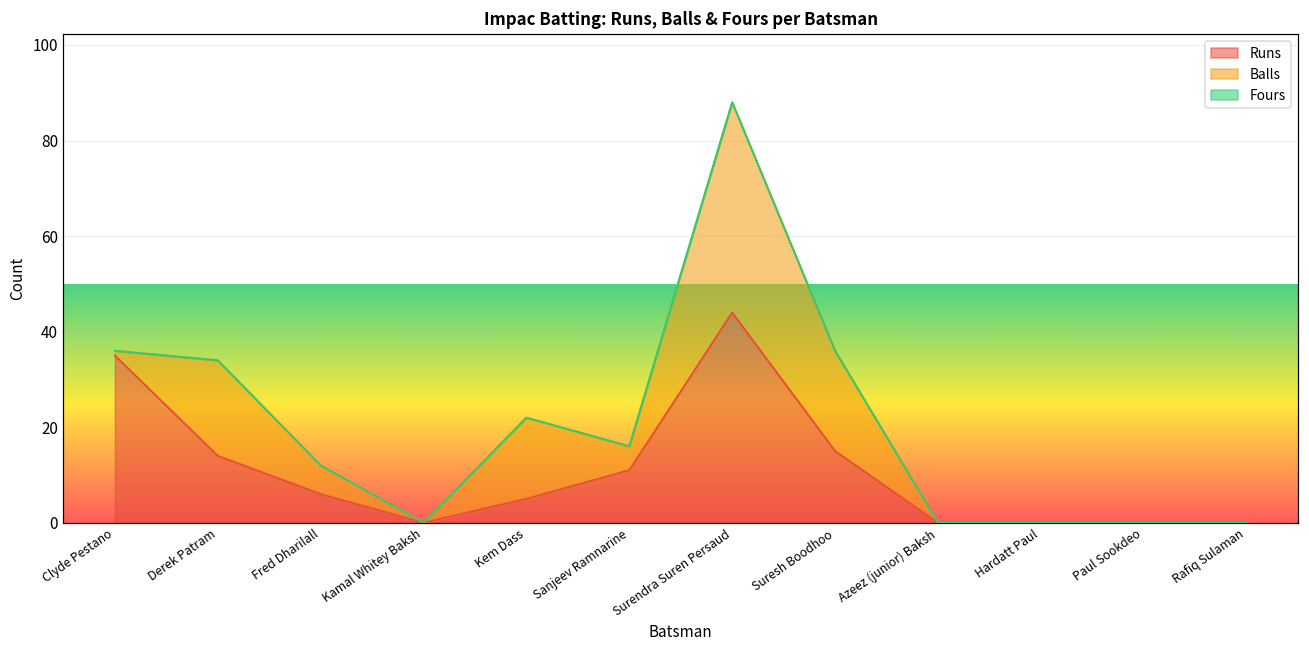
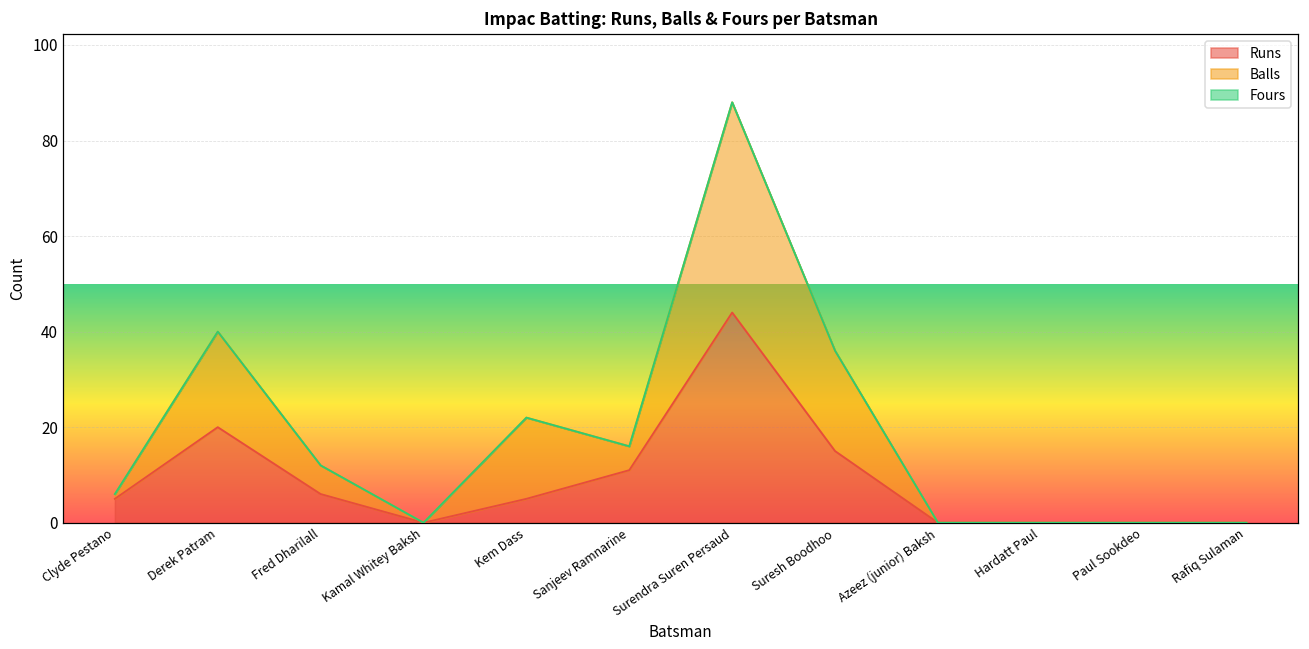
  {
    "Runs": {
-     "Clyde Pestano": 35,
-     "Derek Patram": 14,
+     "Clyde Pestano": 5,
+     "Derek Patram": 20,
      "Fred Dharilall": 6,
      "Kem Dass": 5,
      "Sanjeev Ramnarine": 11,
      "Surendra Suren Persaud": 44,
      "Suresh Boodhoo": 15
    }
  }
